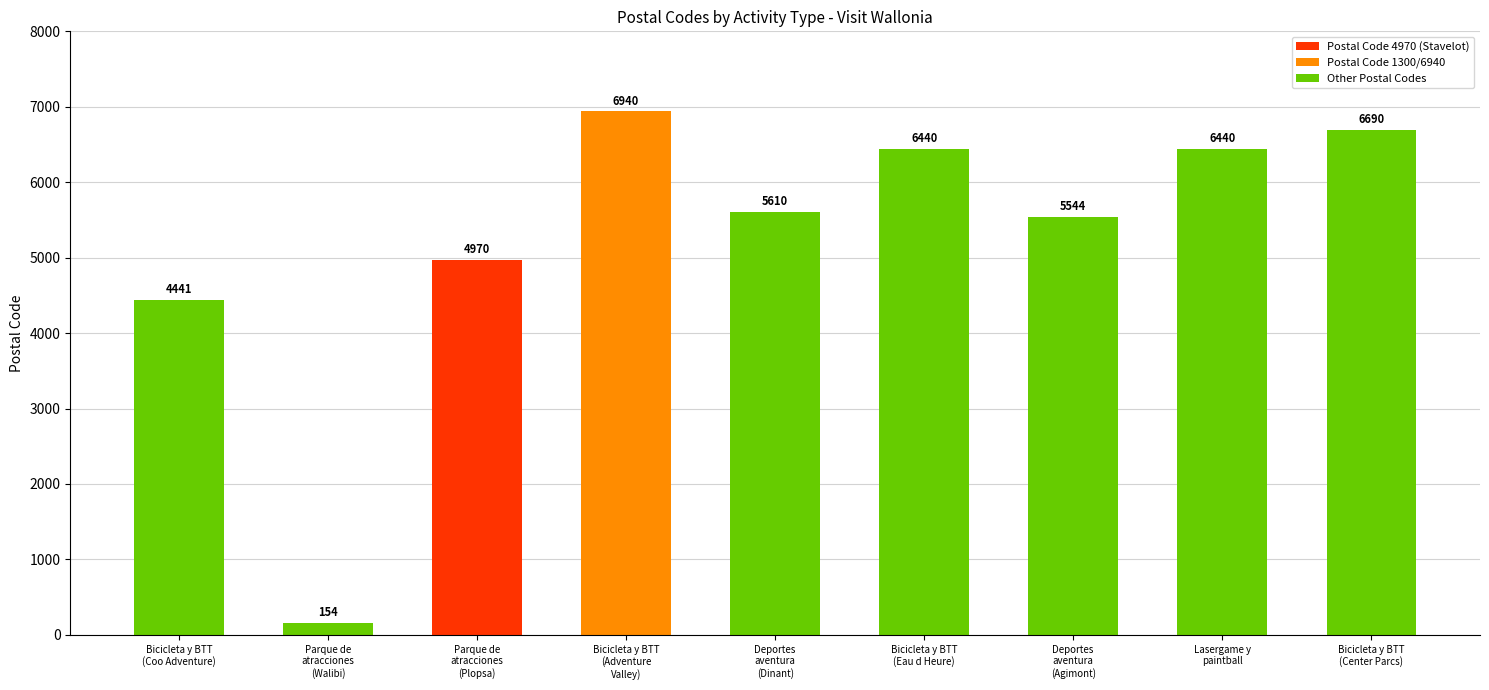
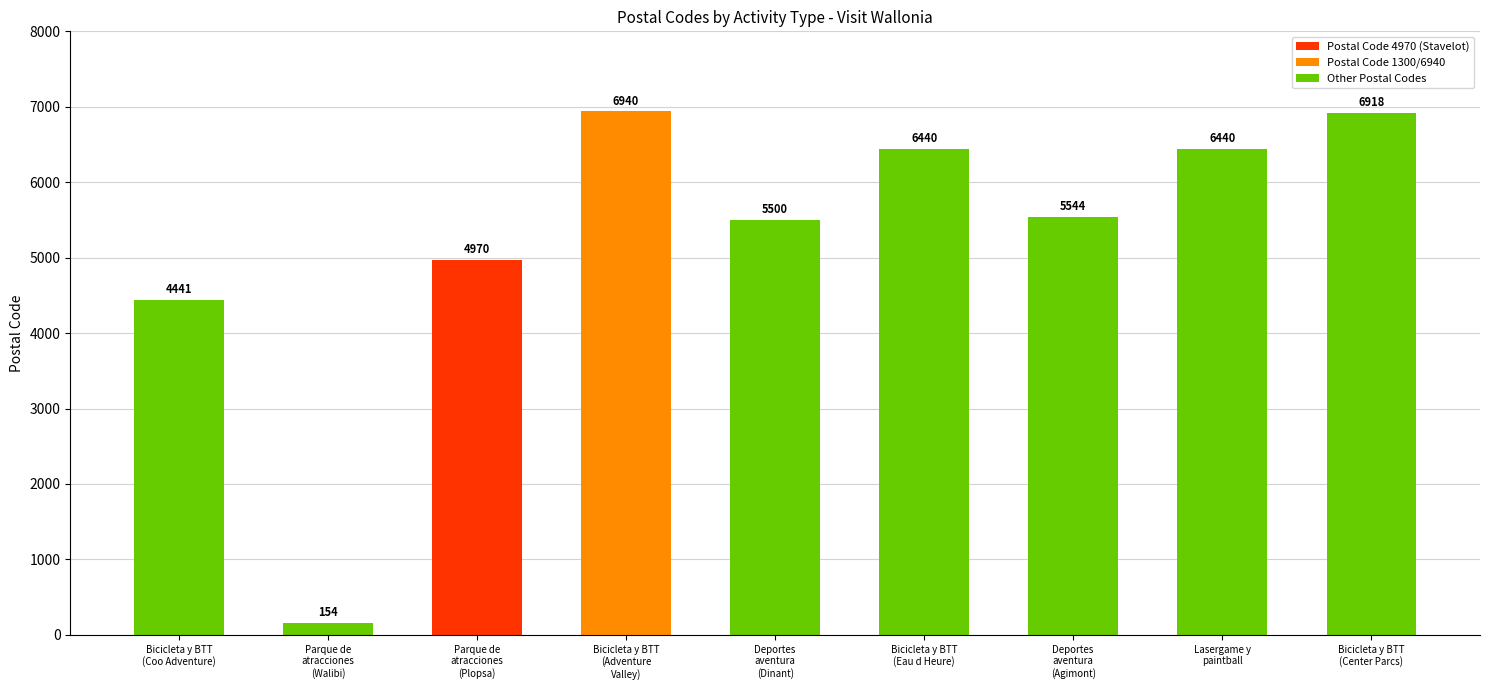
  {
    "Bicicleta y BTT (Coo Adventure)": 4441,
    "Parque de atracciones (Walibi)": 154,
    "Parque de atracciones (Plopsa)": 4970,
    "Bicicleta y BTT (Adventure Valley)": 6940,
-   "Deportes aventura (Dinant)": 5610,
+   "Deportes aventura (Dinant)": 5500,
    "Bicicleta y BTT (Eau d Heure)": 6440,
    "Deportes aventura (Agimont)": 5544,
    "Lasergame y paintball": 6440,
-   "Bicicleta y BTT (Center Parcs)": 6690
+   "Bicicleta y BTT (Center Parcs)": 6918
  }
